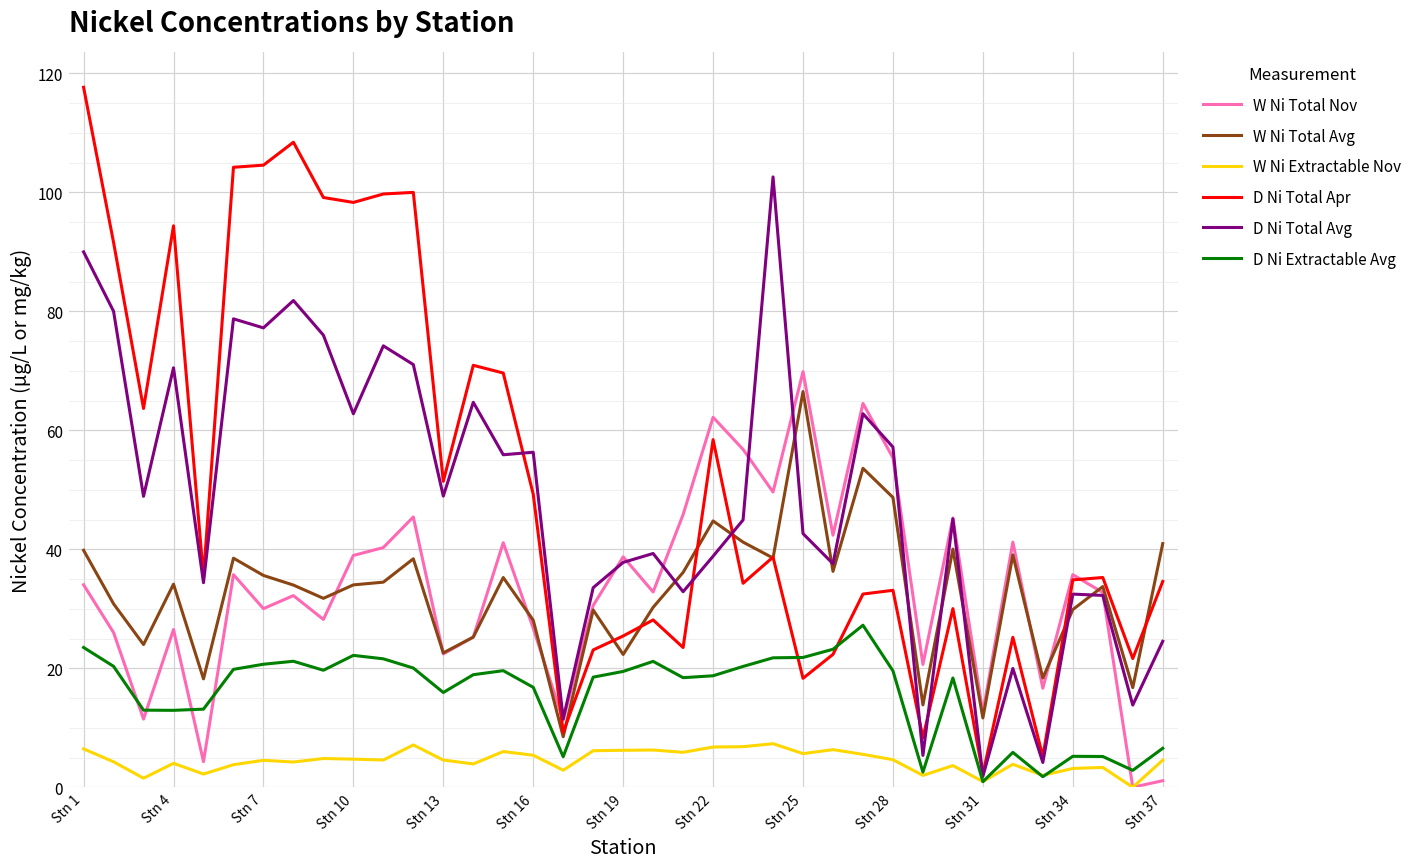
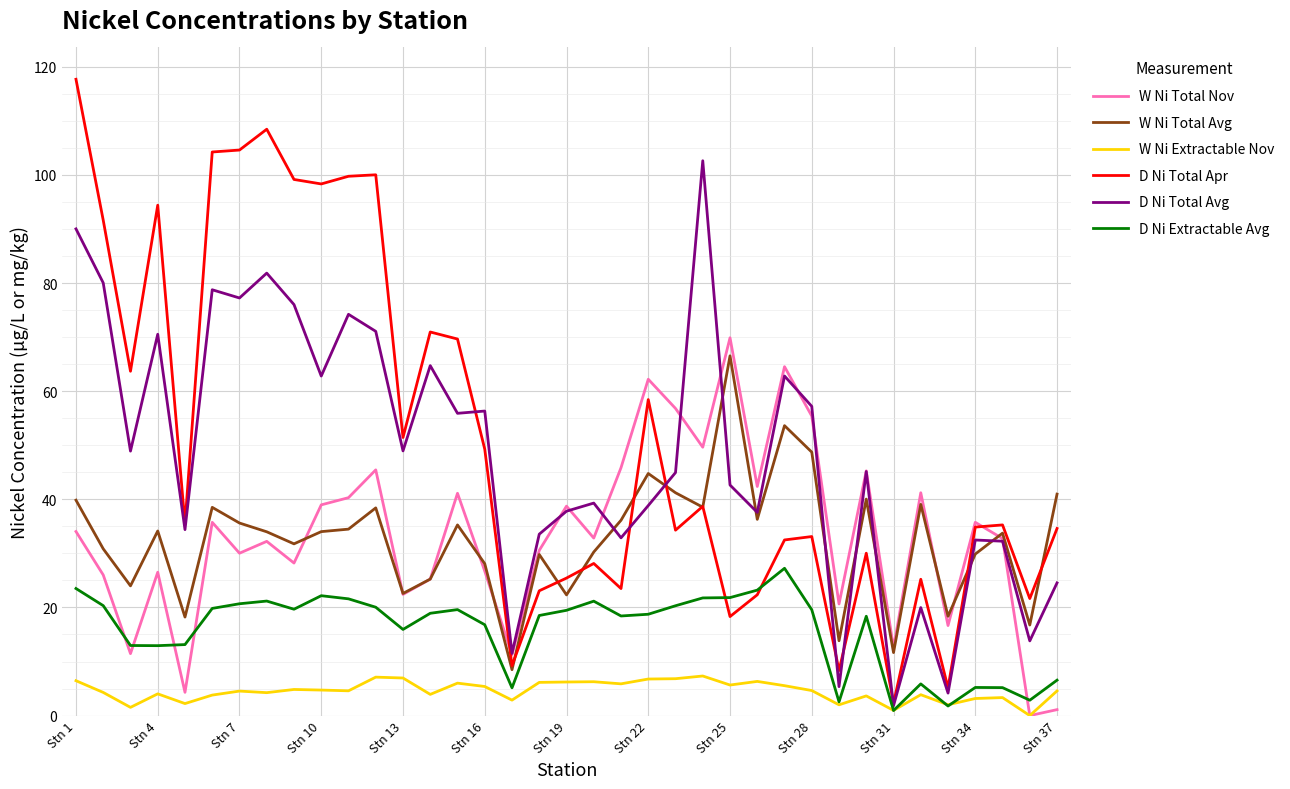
  {
    "W Ni Total Nov": {
      "Stn 1": 34,
      "Stn 4": 27,
      "Stn 7": 30,
      "Stn 10": 39,
      "Stn 16": 27,
      "Stn 19": 39,
      "Stn 22": 62,
      "Stn 25": 70,
      "Stn 28": 55,
      "Stn 31": 13,
      "Stn 34": 36,
      "Stn 37": 1
    },
    "W Ni Total Avg": {
      "Stn 1": 40,
      "Stn 4": 34,
      "Stn 7": 36,
      "Stn 10": 34,
      "Stn 16": 28,
      "Stn 19": 22,
      "Stn 22": 45,
      "Stn 25": 67,
      "Stn 28": 49,
      "Stn 31": 12,
      "Stn 34": 30,
      "Stn 37": 41
    },
    "W Ni Extractable Nov": {
      "Stn 1": 6,
      "Stn 4": 4,
      "Stn 7": 5,
      "Stn 10": 5,
-     "Stn 13": 5,
+     "Stn 13": 7,
      "Stn 16": 5,
      "Stn 19": 6,
      "Stn 22": 7,
      "Stn 25": 6,
      "Stn 28": 5,
      "Stn 34": 3,
      "Stn 37": 5
    },
    "D Ni Total Apr": {
      "Stn 1": 118,
      "Stn 4": 94,
      "Stn 7": 105,
      "Stn 10": 98,
      "Stn 13": 51,
      "Stn 16": 49,
      "Stn 19": 25,
      "Stn 22": 58,
      "Stn 25": 18,
      "Stn 28": 33,
      "Stn 34": 35,
      "Stn 37": 35
    },
    "D Ni Total Avg": {
      "Stn 1": 90,
      "Stn 4": 71,
      "Stn 7": 77,
      "Stn 10": 63,
      "Stn 13": 49,
      "Stn 16": 56,
      "Stn 19": 38,
      "Stn 22": 39,
      "Stn 25": 43,
      "Stn 28": 57,
      "Stn 34": 32,
      "Stn 37": 25
    },
    "D Ni Extractable Avg": {
      "Stn 1": 24,
      "Stn 4": 13,
      "Stn 7": 21,
      "Stn 10": 22,
      "Stn 13": 16,
      "Stn 16": 17,
      "Stn 19": 19,
      "Stn 22": 19,
      "Stn 25": 22,
      "Stn 28": 20,
      "Stn 34": 5,
      "Stn 37": 7
    }
  }
